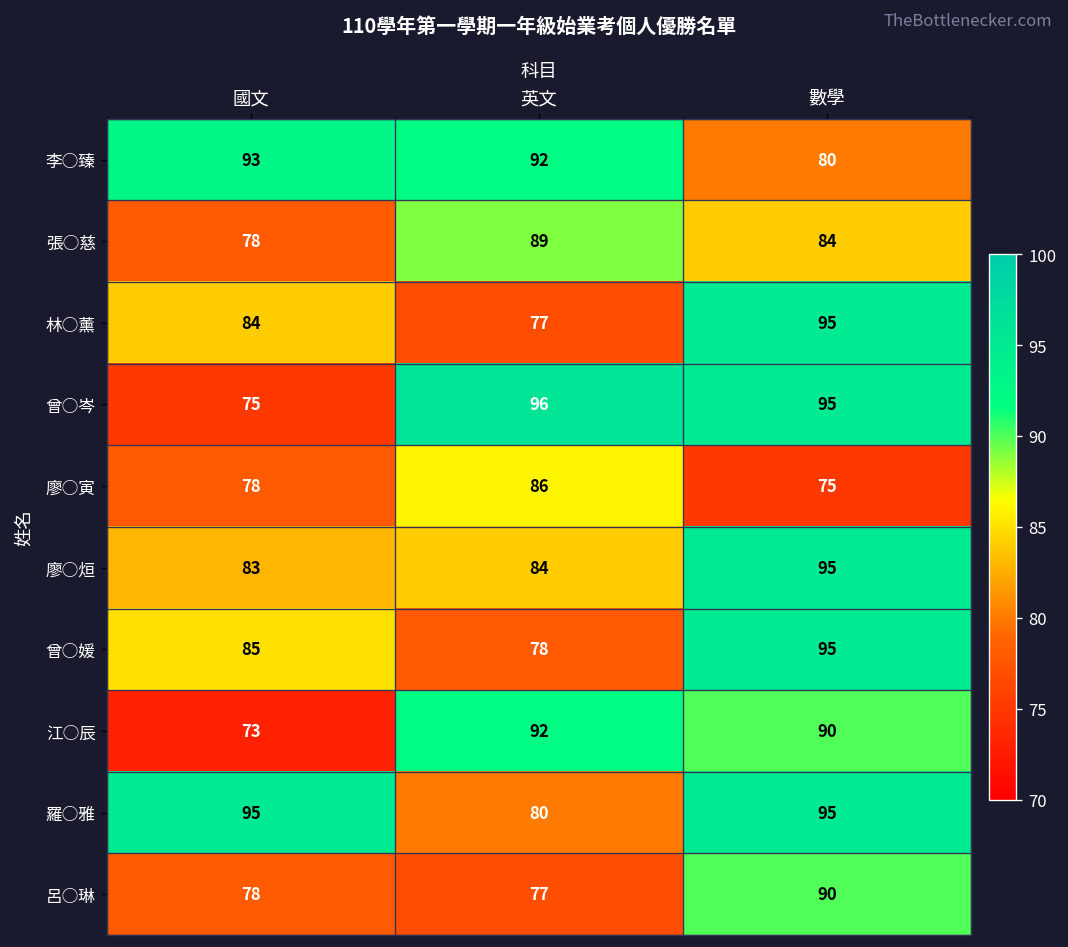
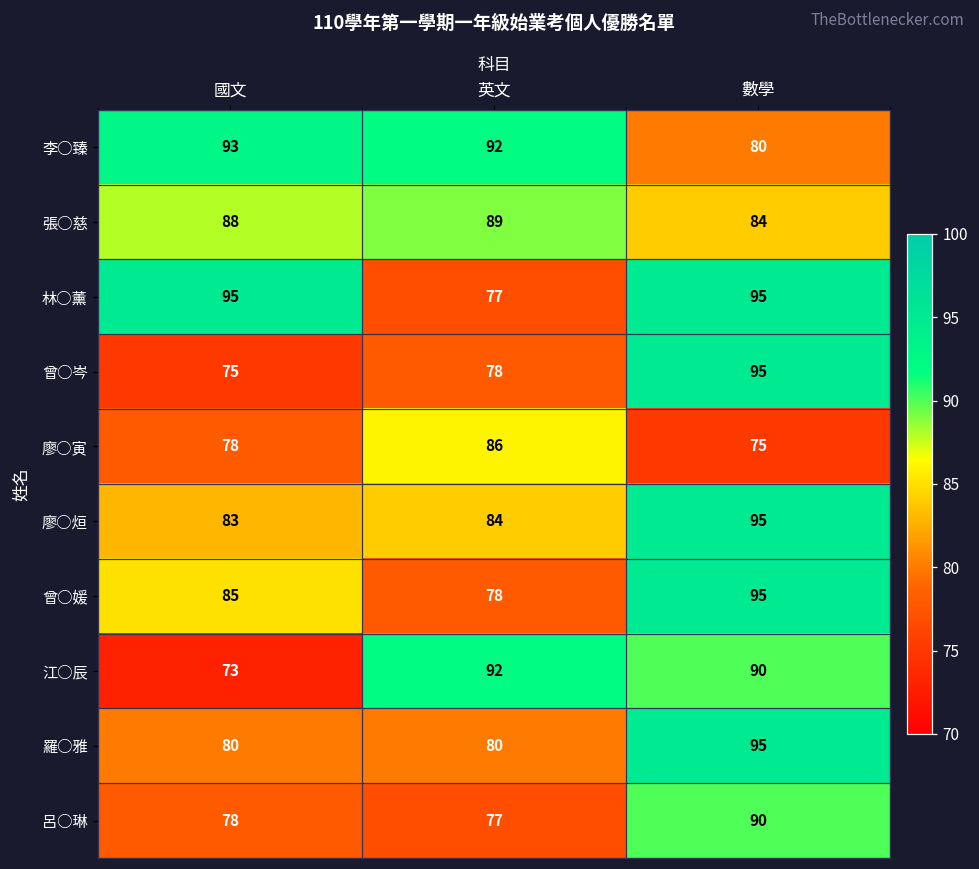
  {
    "李○臻": {
      "國文": 93,
      "英文": 92,
      "數學": 80
    },
    "張○慈": {
-     "國文": 78,
+     "國文": 88,
      "英文": 89,
      "數學": 84
    },
    "林○薰": {
-     "國文": 84,
+     "國文": 95,
      "英文": 77,
      "數學": 95
    },
    "曾○岑": {
      "國文": 75,
-     "英文": 96,
+     "英文": 78,
      "數學": 95
    },
    "廖○寅": {
      "國文": 78,
      "英文": 86,
      "數學": 75
    },
    "廖○烜": {
      "國文": 83,
      "英文": 84,
      "數學": 95
    },
    "曾○媛": {
      "國文": 85,
      "英文": 78,
      "數學": 95
    },
    "江○辰": {
      "國文": 73,
      "英文": 92,
      "數學": 90
    },
    "羅○雅": {
-     "國文": 95,
+     "國文": 80,
      "英文": 80,
      "數學": 95
    },
    "呂○琳": {
      "國文": 78,
      "英文": 77,
      "數學": 90
    }
  }
